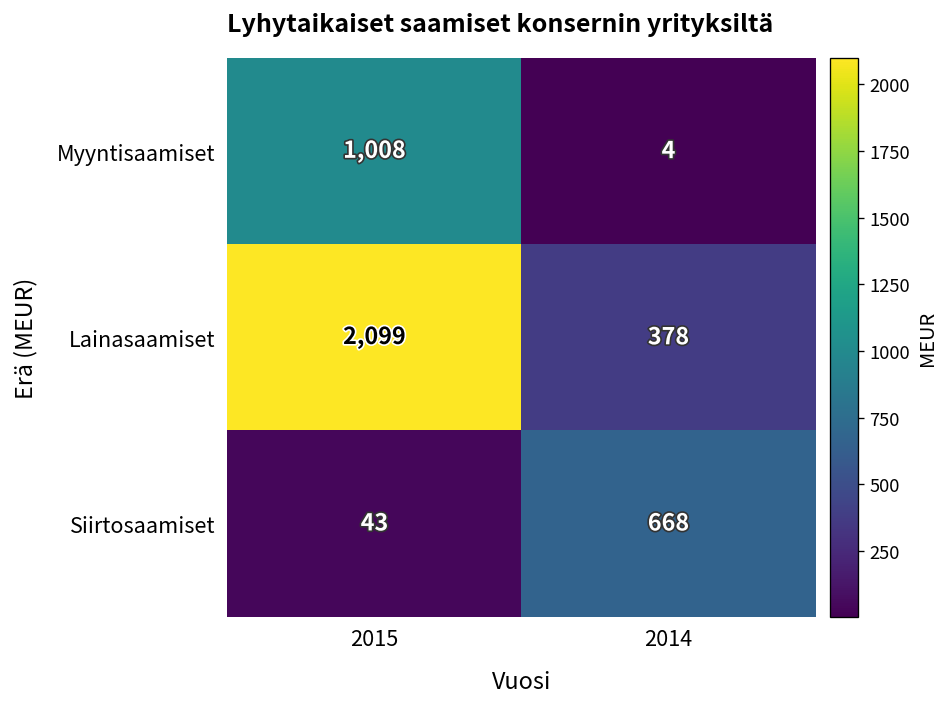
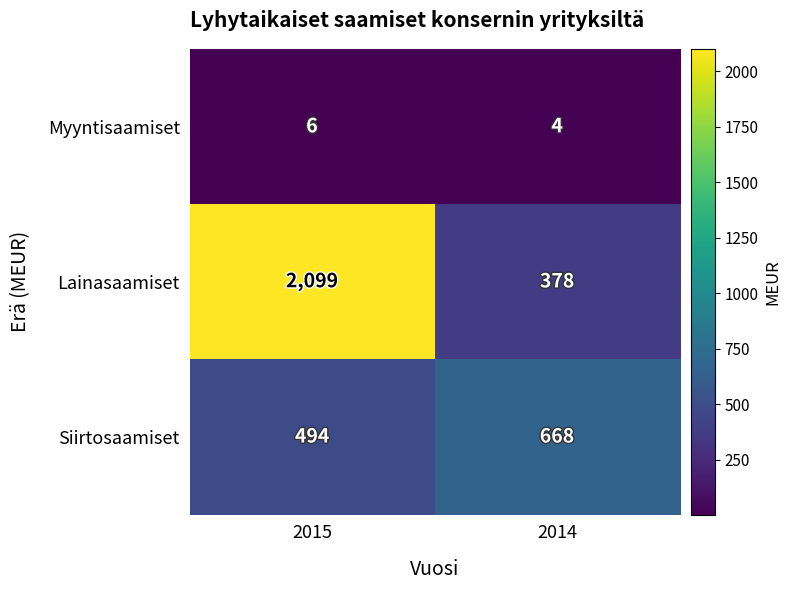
  {
    "Myyntisaamiset": {
-     "2015": "1,008",
+     "2015": "6",
      "2014": "4"
    },
    "Lainasaamiset": {
      "2015": "2,099",
      "2014": "378"
    },
    "Siirtosaamiset": {
-     "2015": "43",
+     "2015": "494",
      "2014": "668"
    }
  }
